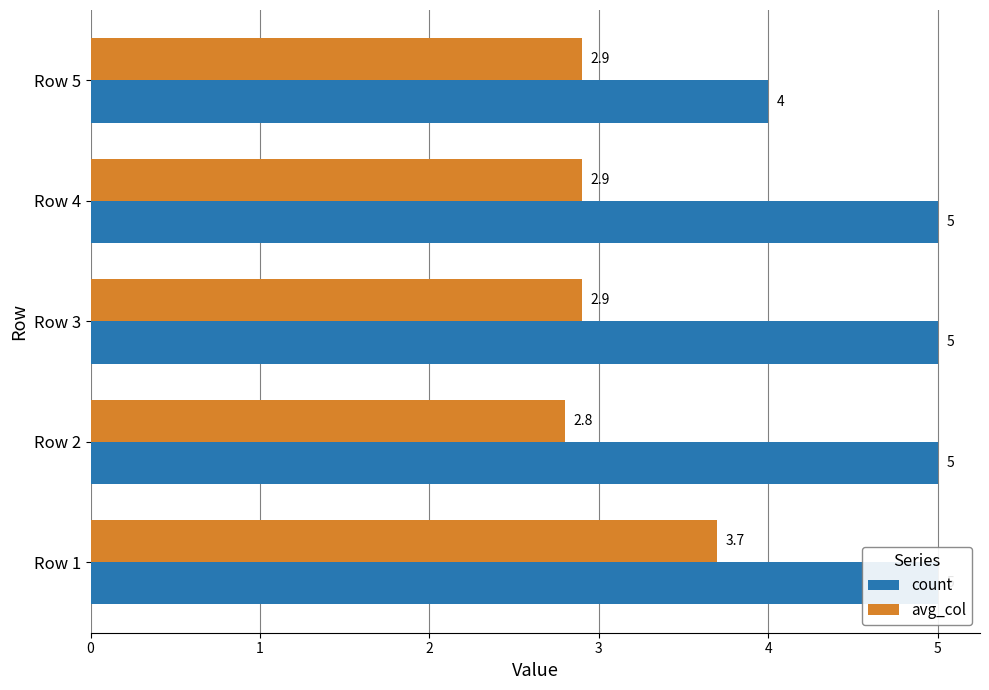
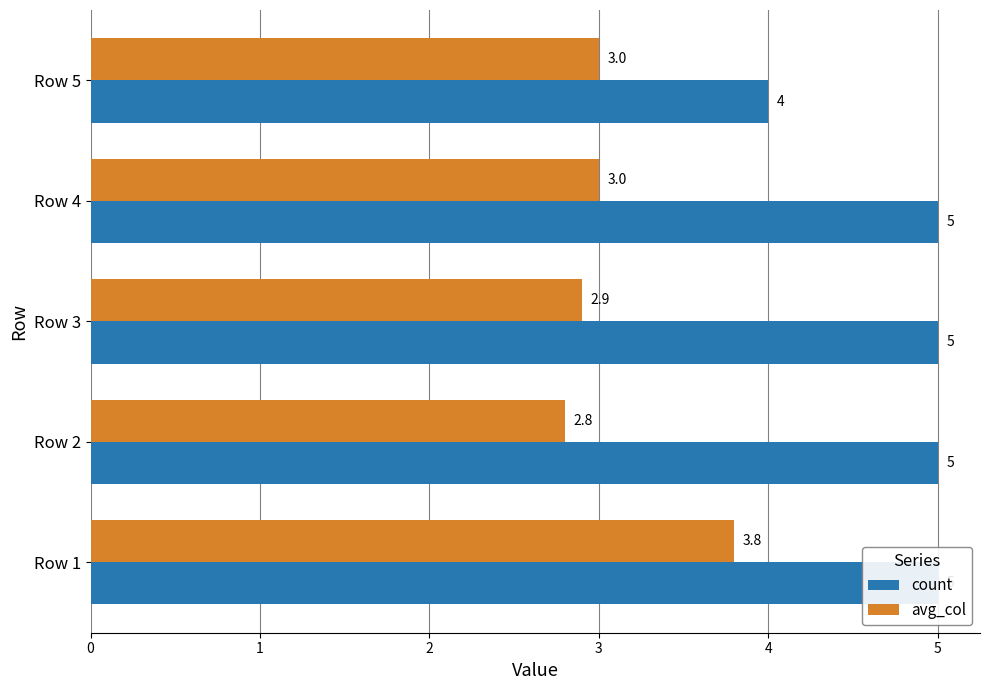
  {
    "count": {
      "Row 5": 4,
      "Row 4": 5,
      "Row 3": 5,
      "Row 2": 5
    },
    "avg_col": {
-     "Row 5": 2.9,
-     "Row 4": 2.9,
+     "Row 5": 3.0,
+     "Row 4": 3.0,
      "Row 3": 2.9,
      "Row 2": 2.8,
-     "Row 1": 3.7
+     "Row 1": 3.8
    }
  }
